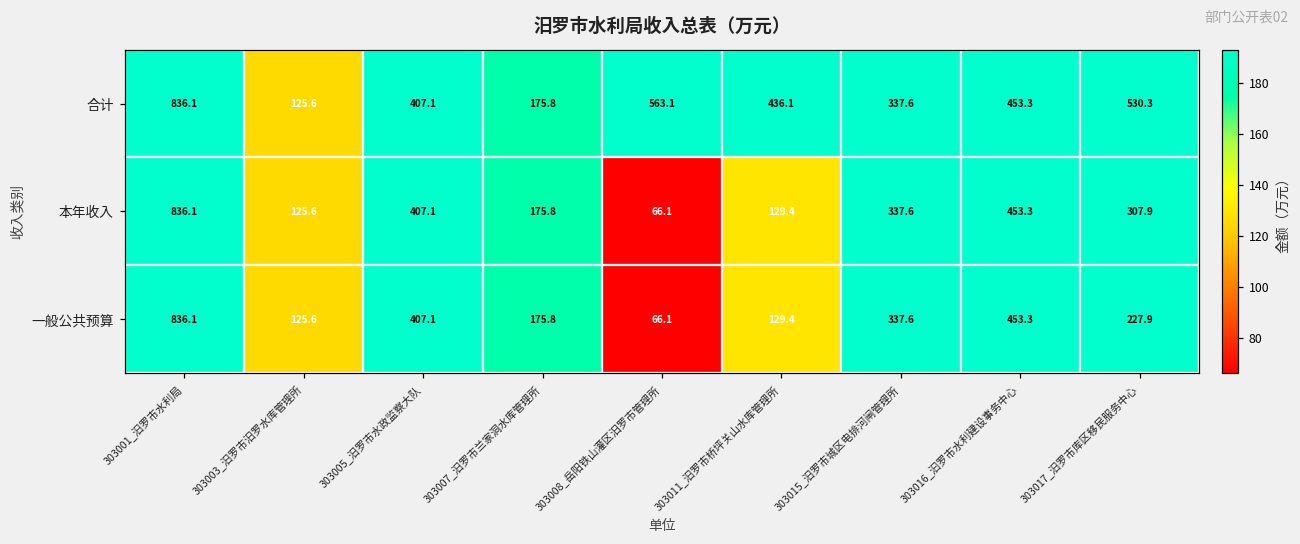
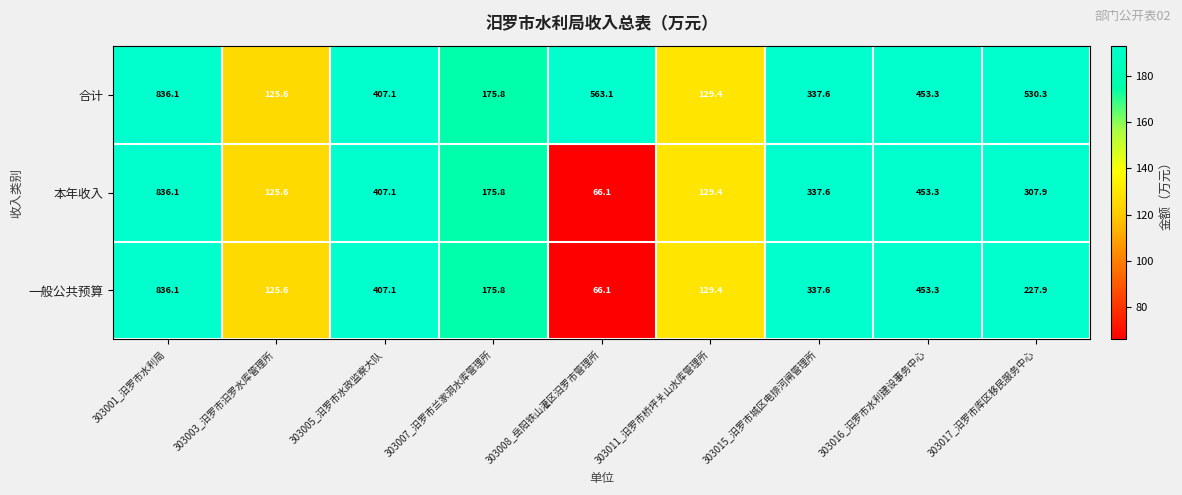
  {
    "合计": {
      "303001_汨罗市水利局": 836.1,
      "303003_汨罗市汨罗水库管理所": 125.6,
      "303005_汨罗市水政监察大队": 407.1,
      "303007_汨罗市兰家洞水库管理所": 175.8,
      "303008_岳阳铁山灌区汨罗市管理所": 563.1,
-     "303011_汨罗市桥坪关山水库管理所": 436.1,
+     "303011_汨罗市桥坪关山水库管理所": 129.4,
      "303015_汨罗市城区电排河闸管理所": 337.6,
      "303016_汩罗市水利建设事务中心": 453.3,
      "303017_汨罗市库区移民服务中心": 530.3
    },
    "本年收入": {
      "303001_汨罗市水利局": 836.1,
      "303003_汨罗市汨罗水库管理所": 125.6,
      "303005_汨罗市水政监察大队": 407.1,
      "303007_汨罗市兰家洞水库管理所": 175.8,
      "303008_岳阳铁山灌区汨罗市管理所": 66.1,
      "303011_汨罗市桥坪关山水库管理所": 129.4,
      "303015_汨罗市城区电排河闸管理所": 337.6,
      "303016_汩罗市水利建设事务中心": 453.3,
      "303017_汨罗市库区移民服务中心": 307.9
    },
    "一般公共预算": {
      "303001_汨罗市水利局": 836.1,
      "303003_汨罗市汨罗水库管理所": 125.6,
      "303005_汨罗市水政监察大队": 407.1,
      "303007_汨罗市兰家洞水库管理所": 175.8,
      "303008_岳阳铁山灌区汨罗市管理所": 66.1,
      "303011_汨罗市桥坪关山水库管理所": 129.4,
      "303015_汨罗市城区电排河闸管理所": 337.6,
      "303016_汩罗市水利建设事务中心": 453.3,
      "303017_汨罗市库区移民服务中心": 227.9
    }
  }
